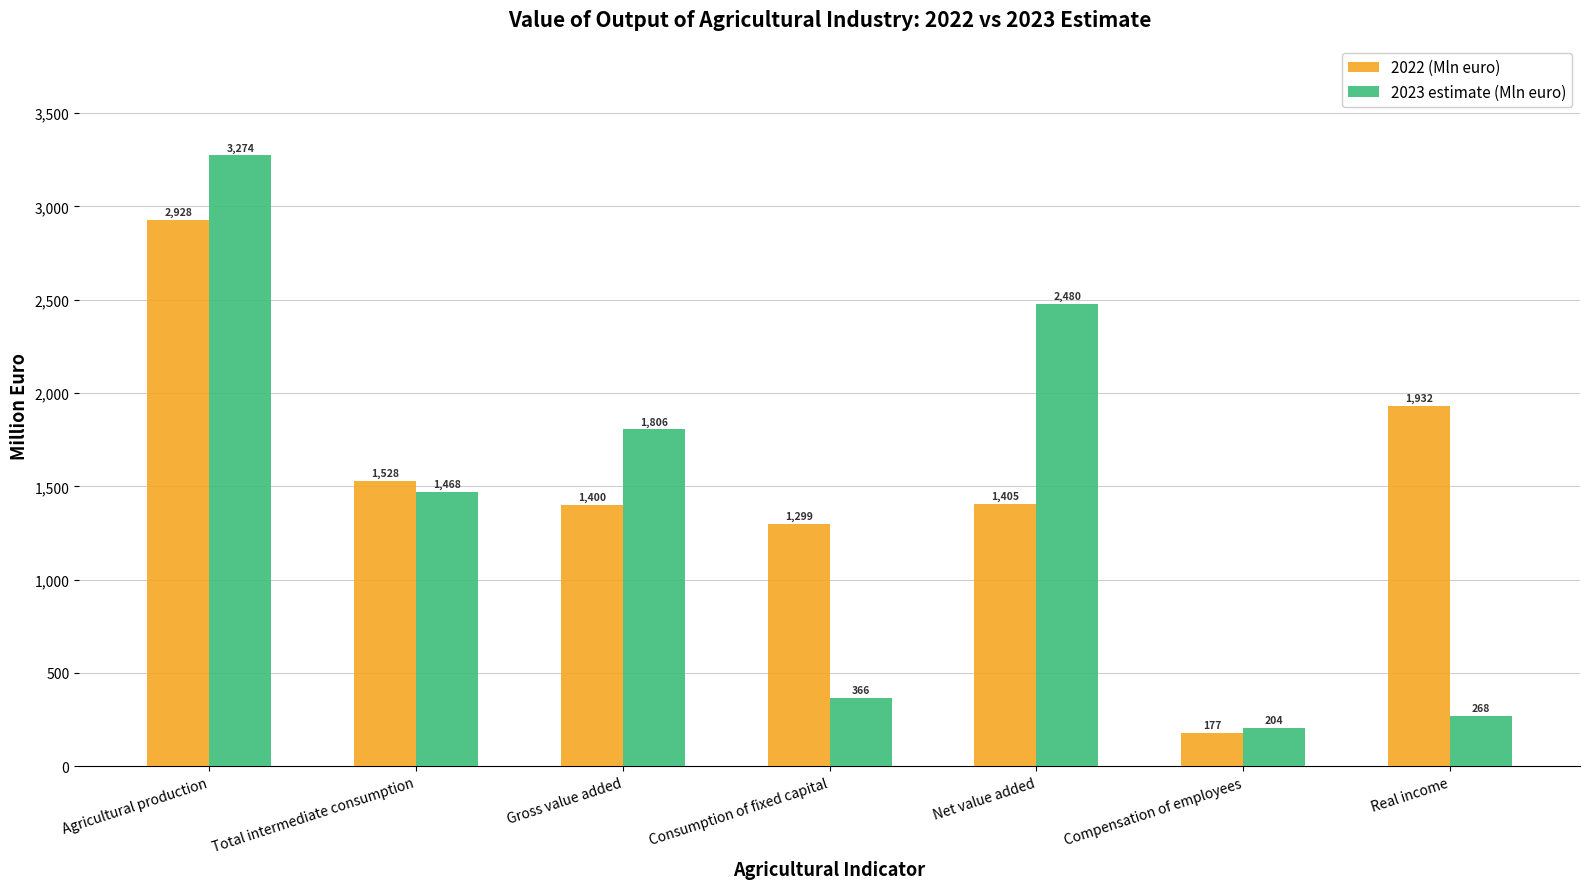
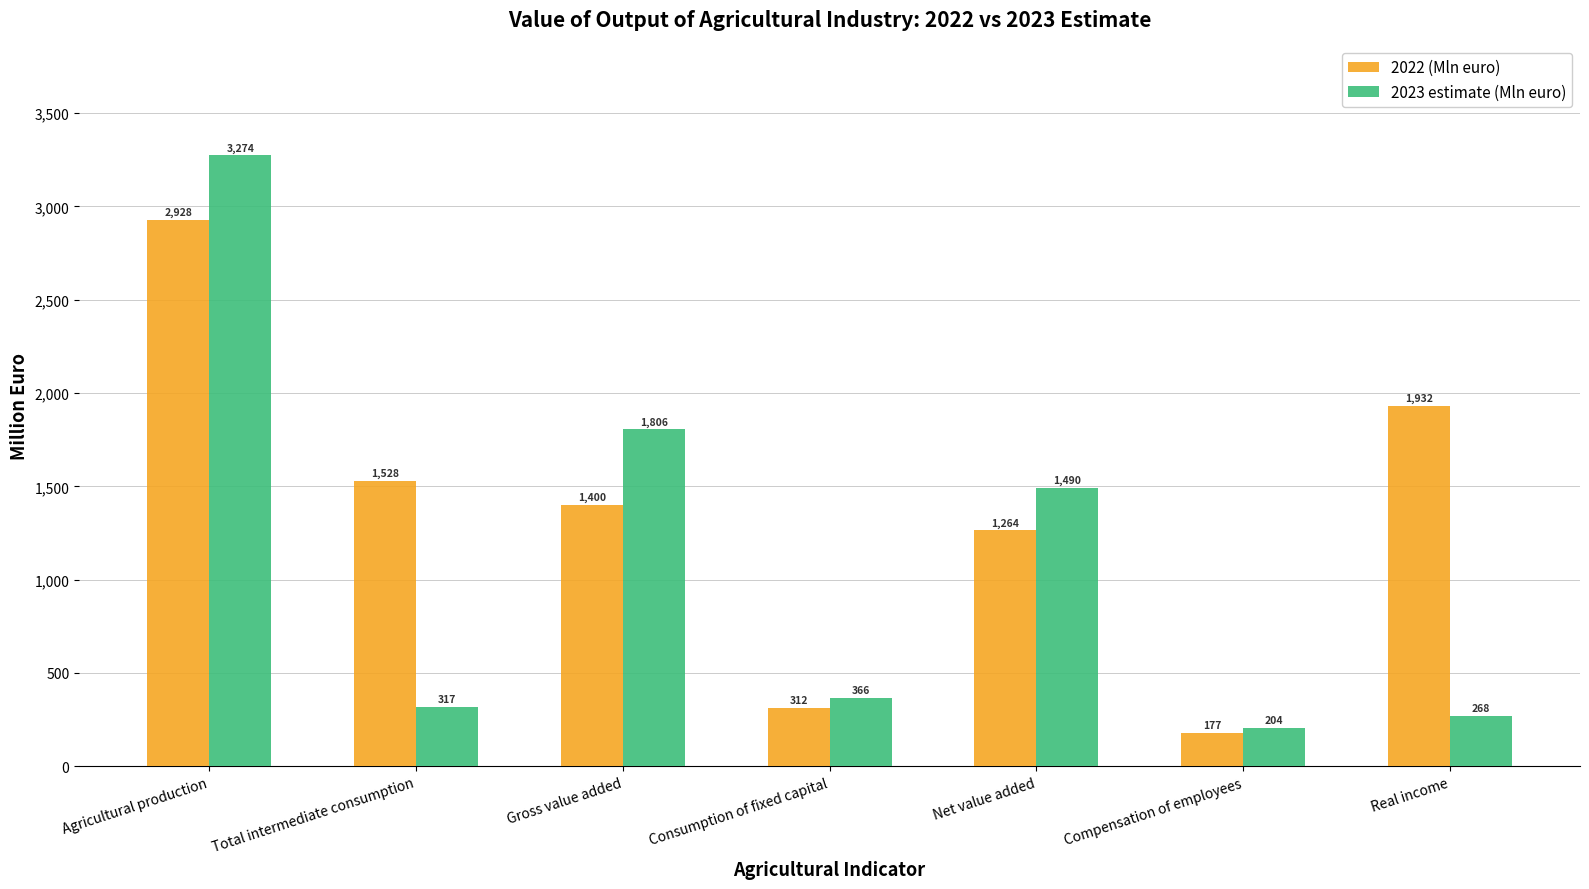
  {
    "2022 (Mln euro)": {
      "Agricultural production": "2,928",
      "Total intermediate consumption": "1,528",
      "Gross value added": "1,400",
-     "Consumption of fixed capital": "1,299",
-     "Net value added": "1,405",
+     "Consumption of fixed capital": "312",
+     "Net value added": "1,264",
      "Compensation of employees": "177",
      "Real income": "1,932"
    },
    "2023 estimate (Mln euro)": {
      "Agricultural production": "3,274",
-     "Total intermediate consumption": "1,468",
+     "Total intermediate consumption": "317",
      "Gross value added": "1,806",
      "Consumption of fixed capital": "366",
-     "Net value added": "2,480",
+     "Net value added": "1,490",
      "Compensation of employees": "204",
      "Real income": "268"
    }
  }
